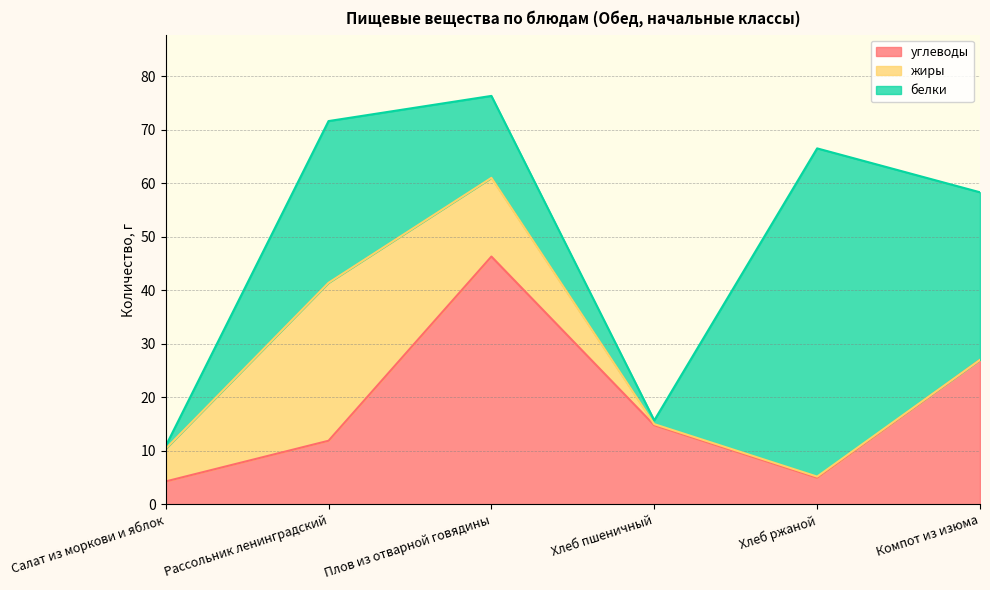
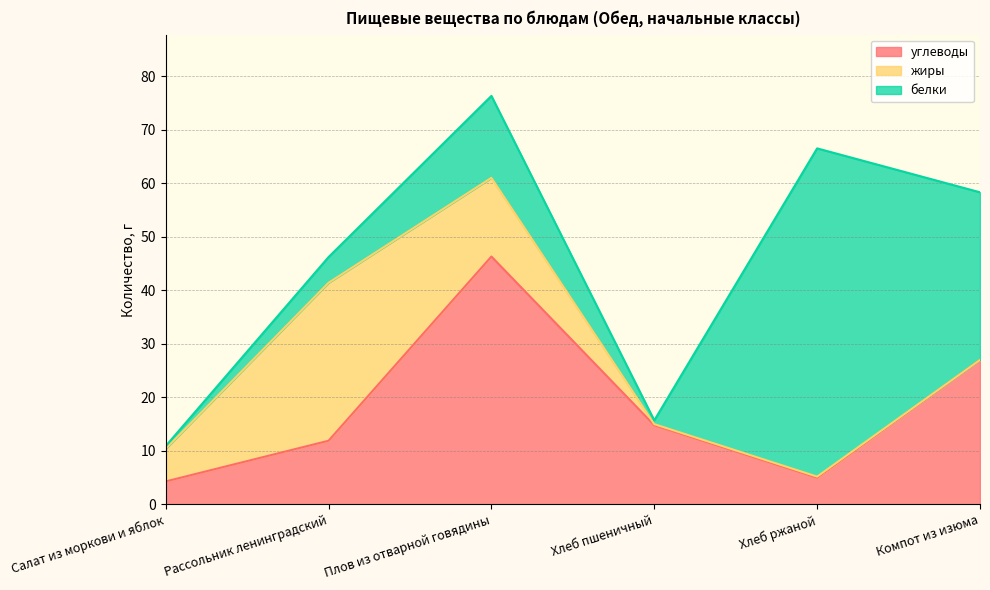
  {
    "углеводы": {
      "Салат из моркови и яблок": 4,
      "Рассольник ленинградский": 12,
      "Плов из отварной говядины": 46
    },
    "жиры": {
      "Салат из моркови и яблок": 6,
      "Рассольник ленинградский": 30,
      "Плов из отварной говядины": 15
    },
    "белки": {
      "Салат из моркови и яблок": 1,
-     "Рассольник ленинградский": 30,
+     "Рассольник ленинградский": 5,
      "Плов из отварной говядины": 15,
      "Хлеб пшеничный": 1,
      "Хлеб ржаной": 61,
      "Компот из изюма": 31
    }
  }
